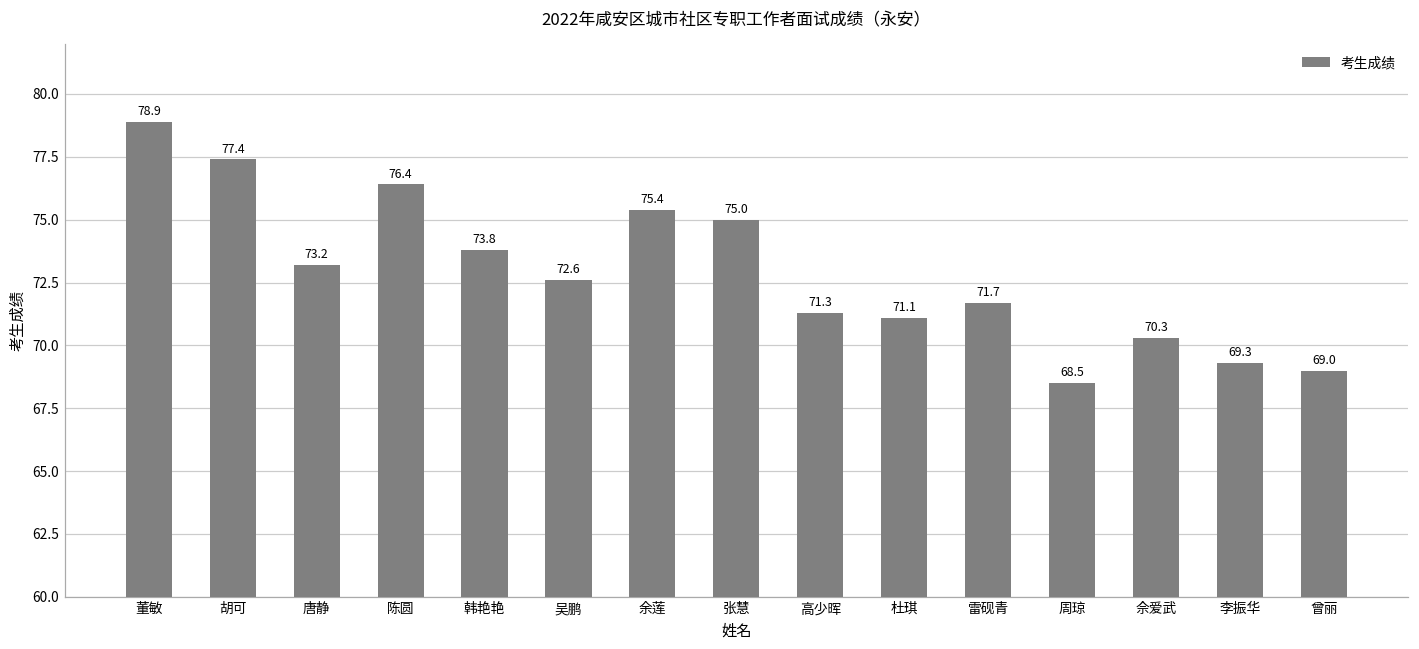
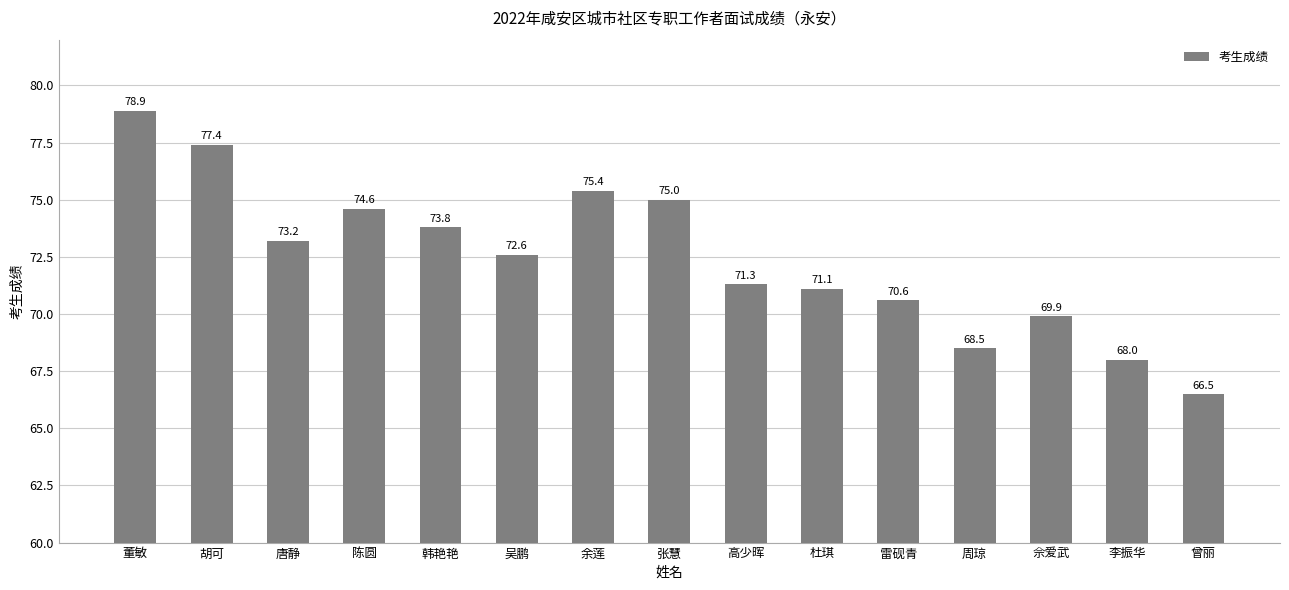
  {
    "董敏": 78.9,
    "胡可": 77.4,
    "唐静": 73.2,
-   "陈圆": 76.4,
+   "陈圆": 74.6,
    "韩艳艳": 73.8,
    "吴鹏": 72.6,
    "余莲": 75.4,
    "张慧": 75.0,
    "高少晖": 71.3,
    "杜琪": 71.1,
-   "雷砚青": 71.7,
+   "雷砚青": 70.6,
    "周琼": 68.5,
-   "佘爱武": 70.3,
-   "李振华": 69.3,
-   "曾丽": 69.0
+   "佘爱武": 69.9,
+   "李振华": 68.0,
+   "曾丽": 66.5
  }
